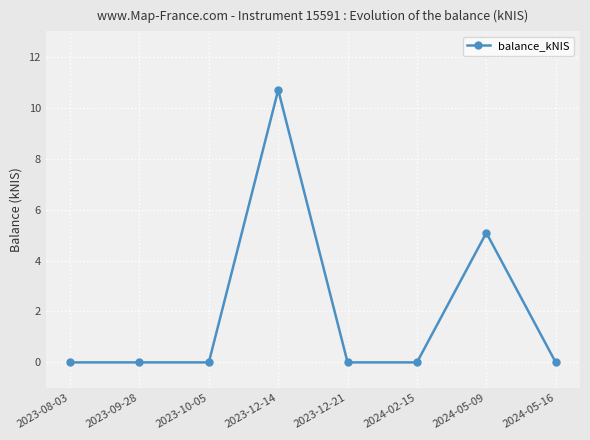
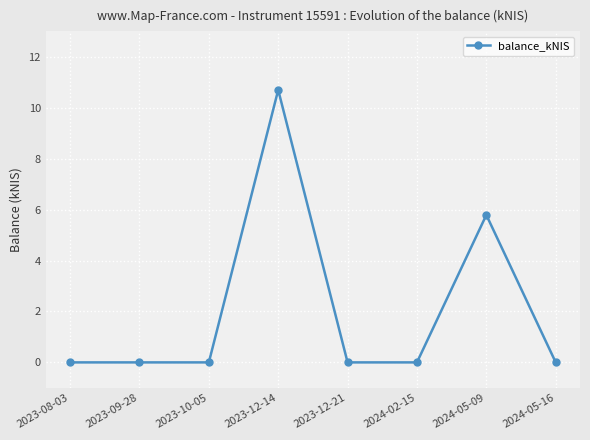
  {
    "2023-08-03": 0.0,
    "2023-09-28": 0.0,
    "2023-10-05": 0.0,
    "2023-12-14": 10.7,
    "2023-12-21": 0.0,
    "2024-02-15": 0.0,
-   "2024-05-09": 5.1,
+   "2024-05-09": 5.8,
    "2024-05-16": 0.0
  }
